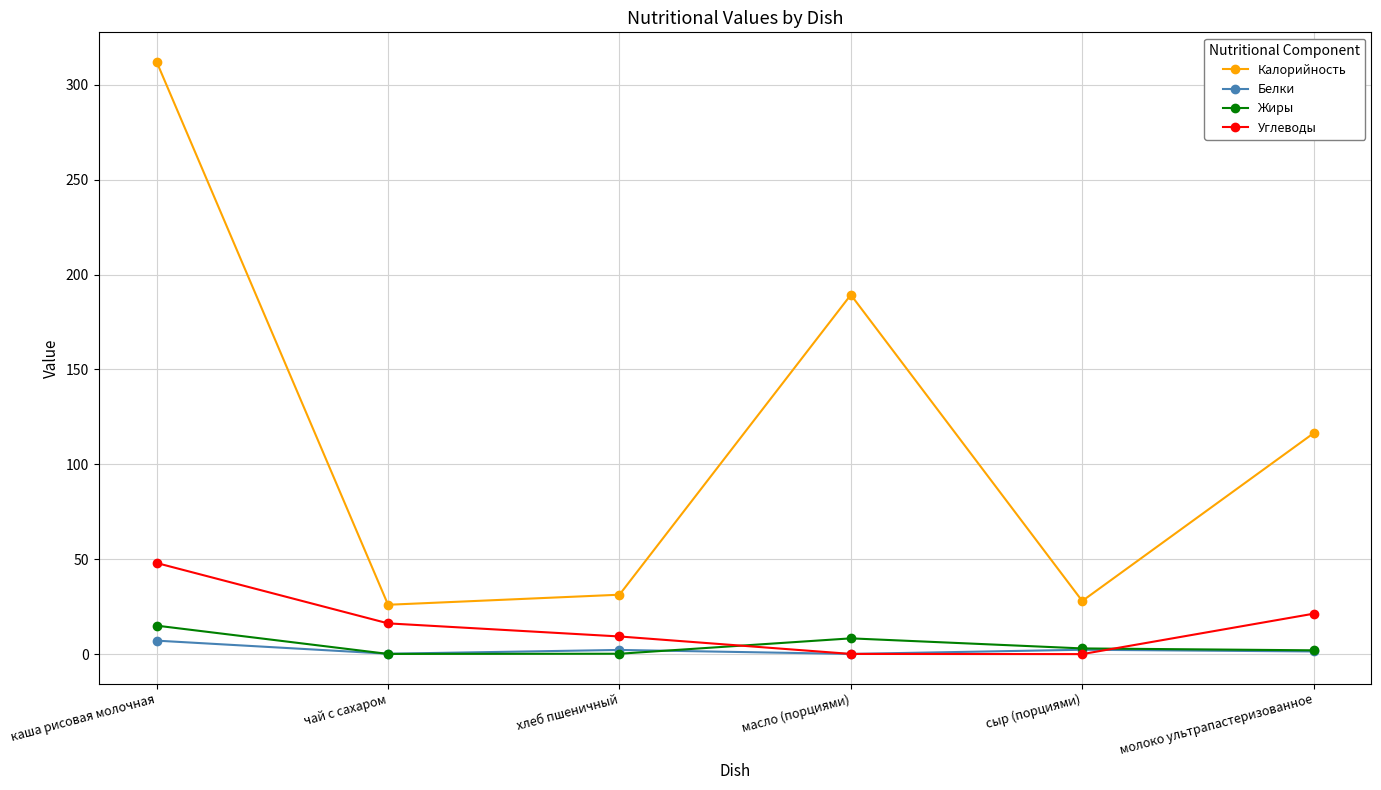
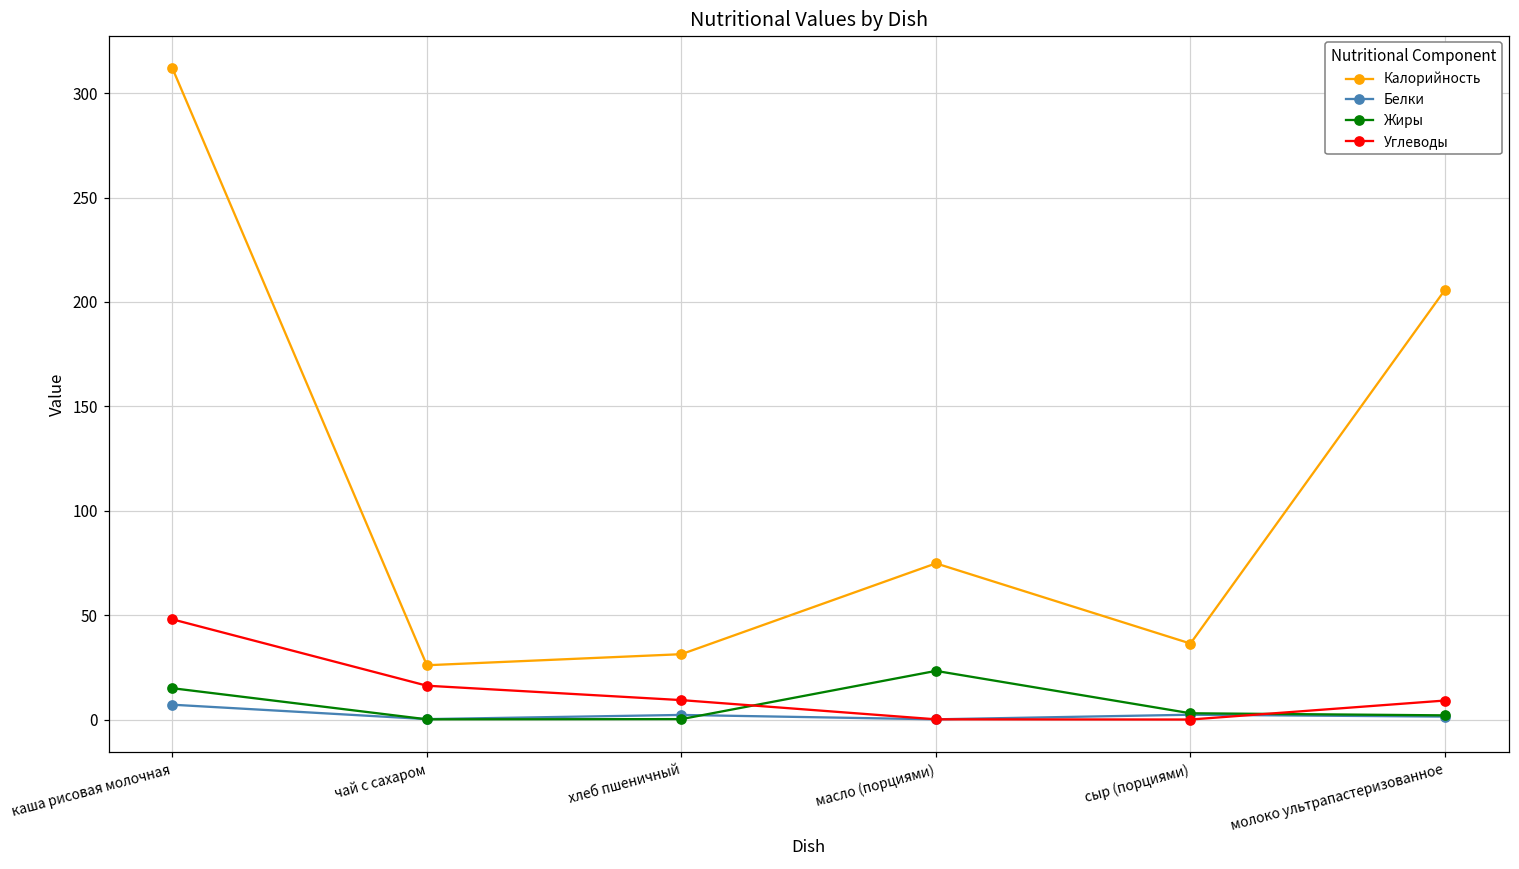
  {
    "Калорийность": {
      "каша рисовая молочная": 312,
      "чай с сахаром": 26,
      "хлеб пшеничный": 31,
-     "масло (порциями)": 189,
-     "сыр (порциями)": 28,
-     "молоко ультрапастеризованное": 116
+     "масло (порциями)": 75,
+     "сыр (порциями)": 36,
+     "молоко ультрапастеризованное": 206
    },
    "Белки": {
      "каша рисовая молочная": 7,
      "хлеб пшеничный": 2
    },
    "Жиры": {
      "каша рисовая молочная": 15,
      "хлеб пшеничный": 0,
-     "масло (порциями)": 8
+     "масло (порциями)": 23
    },
    "Углеводы": {
      "каша рисовая молочная": 48,
      "чай с сахаром": 16,
      "хлеб пшеничный": 9,
      "сыр (порциями)": 0,
-     "молоко ультрапастеризованное": 21
+     "молоко ультрапастеризованное": 9
    }
  }
